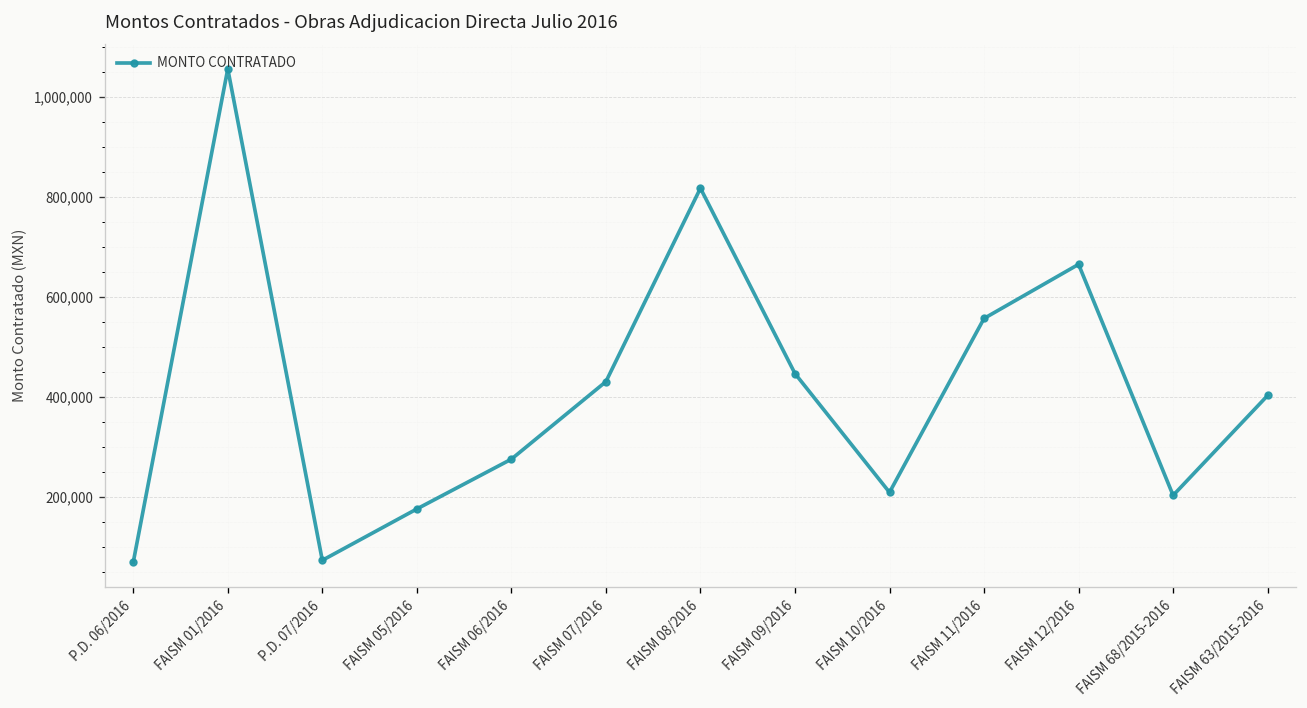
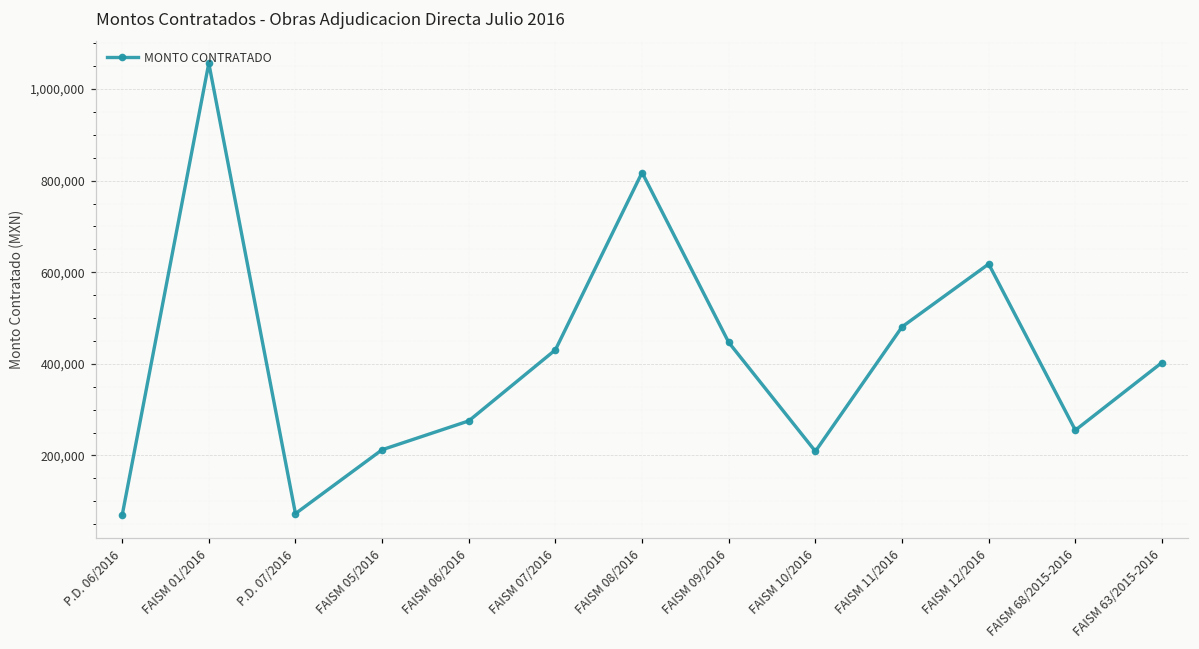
  {
    "P.D. 06/2016": "70,000",
    "FAISM 01/2016": "1,060,000",
    "P.D. 07/2016": "70,000",
-   "FAISM 05/2016": "180,000",
+   "FAISM 05/2016": "210,000",
    "FAISM 06/2016": "280,000",
    "FAISM 07/2016": "430,000",
    "FAISM 08/2016": "820,000",
    "FAISM 09/2016": "450,000",
    "FAISM 10/2016": "210,000",
-   "FAISM 11/2016": "560,000",
-   "FAISM 12/2016": "670,000",
-   "FAISM 68/2015-2016": "200,000",
+   "FAISM 11/2016": "480,000",
+   "FAISM 12/2016": "620,000",
+   "FAISM 68/2015-2016": "260,000",
    "FAISM 63/2015-2016": "400,000"
  }
